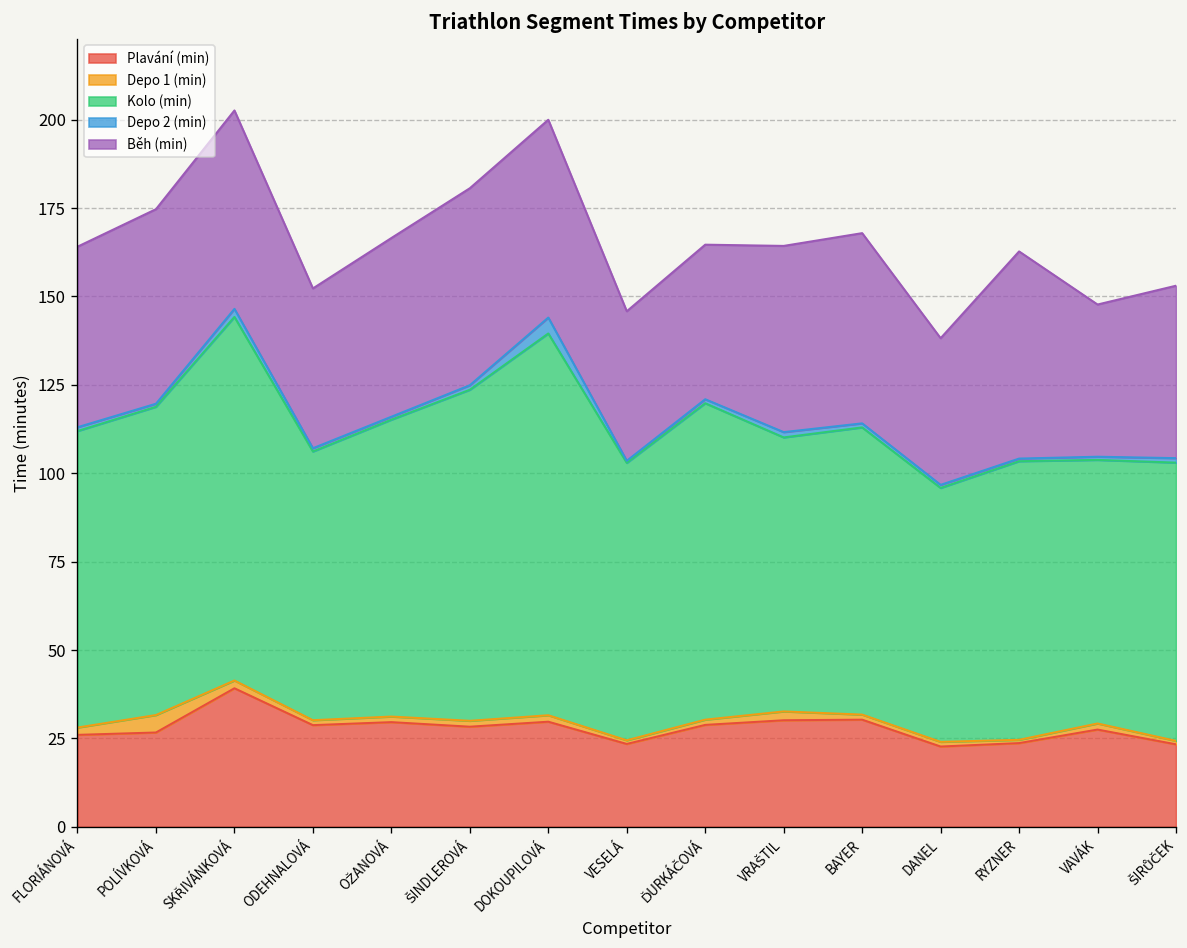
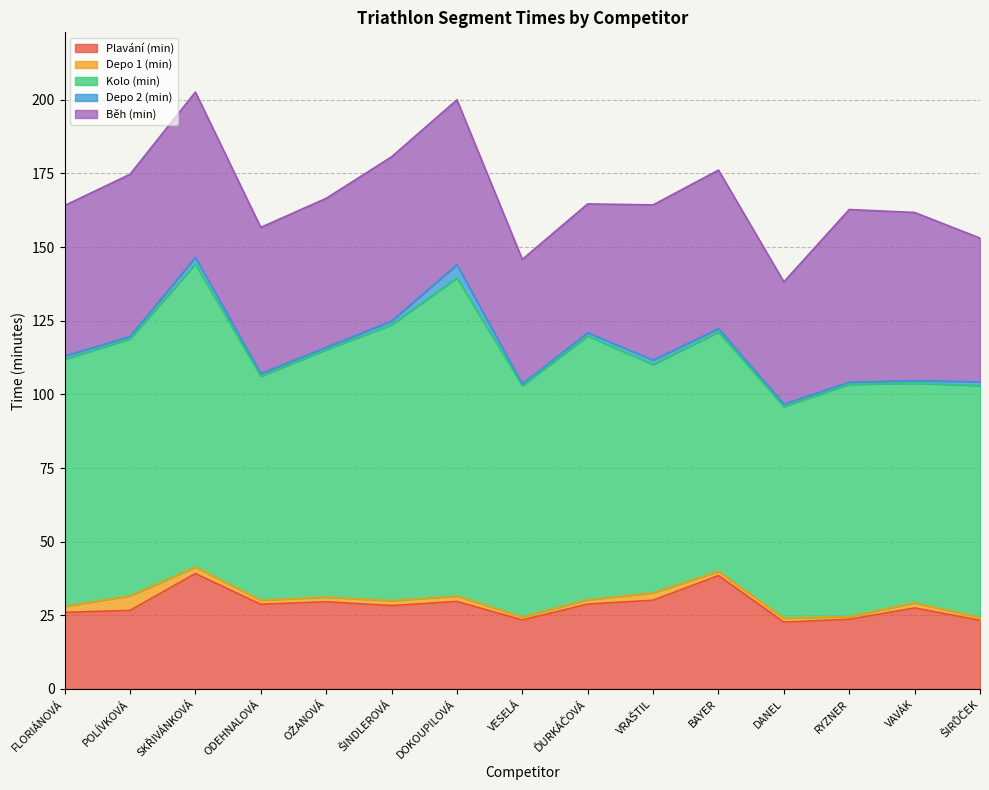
  {
    "Plavání (min)": {
      "FLORIÁNOVÁ": 26,
      "POLÍVKOVÁ": 27,
      "SKŘIVÁNKOVÁ": 39,
      "ODEHNALOVÁ": 29,
      "OŽANOVÁ": 30,
      "ŠINDLEROVÁ": 28,
      "DOKOUPILOVÁ": 30,
      "VESELÁ": 23,
      "ĎURKÁČOVÁ": 29,
      "VRAŠTIL": 30,
-     "BAYER": 30,
+     "BAYER": 39,
      "DANEL": 23,
      "RYZNER": 24,
      "VAVÁK": 28,
      "ŠIRŮČEK": 23
    },
    "Depo 1 (min)": {
      "FLORIÁNOVÁ": 2,
      "POLÍVKOVÁ": 5,
      "SKŘIVÁNKOVÁ": 2,
      "ODEHNALOVÁ": 1,
      "OŽANOVÁ": 2,
      "ŠINDLEROVÁ": 2,
      "DOKOUPILOVÁ": 2,
      "VESELÁ": 1,
      "ĎURKÁČOVÁ": 1,
      "VRAŠTIL": 2,
      "BAYER": 1,
      "DANEL": 1,
      "RYZNER": 1,
      "VAVÁK": 2,
      "ŠIRŮČEK": 1
    },
    "Kolo (min)": {
      "FLORIÁNOVÁ": 84,
      "POLÍVKOVÁ": 87,
      "SKŘIVÁNKOVÁ": 103,
      "ODEHNALOVÁ": 76,
      "ŠINDLEROVÁ": 94,
      "DOKOUPILOVÁ": 108,
      "ĎURKÁČOVÁ": 90,
      "VRAŠTIL": 78,
      "BAYER": 81,
      "DANEL": 72,
      "VAVÁK": 75,
      "ŠIRŮČEK": 79
    },
    "Depo 2 (min)": {
      "FLORIÁNOVÁ": 1,
      "POLÍVKOVÁ": 1,
      "SKŘIVÁNKOVÁ": 2,
      "ODEHNALOVÁ": 1,
      "ŠINDLEROVÁ": 1,
      "DOKOUPILOVÁ": 5,
      "ĎURKÁČOVÁ": 1,
      "VRAŠTIL": 2,
      "BAYER": 1,
      "DANEL": 1,
      "VAVÁK": 1,
      "ŠIRŮČEK": 1
    },
    "Běh (min)": {
      "FLORIÁNOVÁ": 51,
      "POLÍVKOVÁ": 55,
      "SKŘIVÁNKOVÁ": 56,
-     "ODEHNALOVÁ": 45,
+     "ODEHNALOVÁ": 50,
      "OŽANOVÁ": 51,
      "ŠINDLEROVÁ": 56,
      "DOKOUPILOVÁ": 56,
      "VESELÁ": 42,
      "ĎURKÁČOVÁ": 44,
      "VRAŠTIL": 53,
      "BAYER": 54,
      "DANEL": 41,
      "RYZNER": 59,
-     "VAVÁK": 43,
+     "VAVÁK": 57,
      "ŠIRŮČEK": 49
    }
  }
